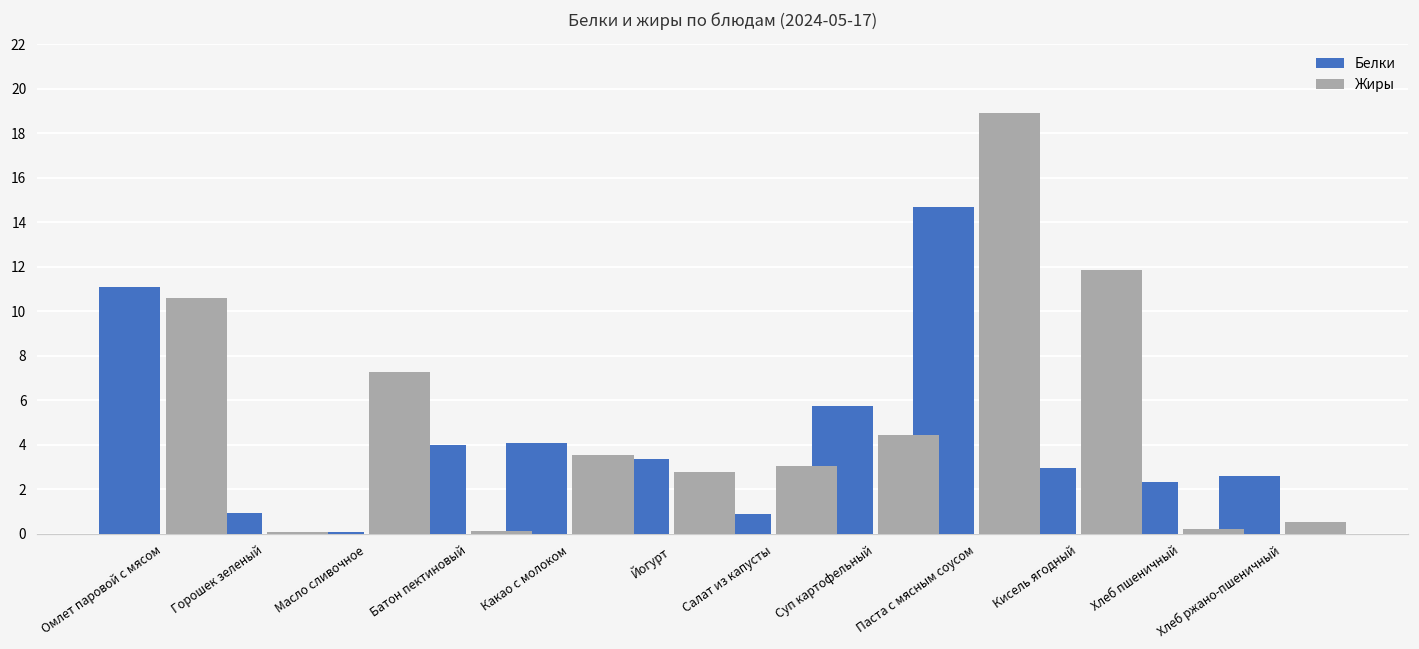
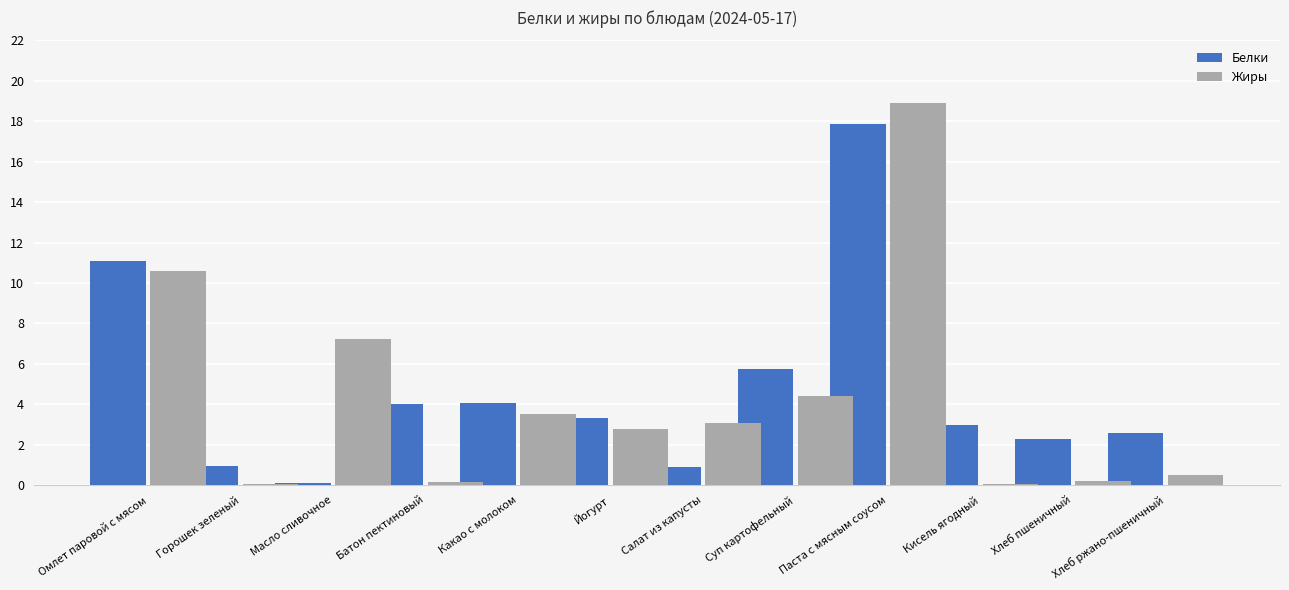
  {
    "Белки": {
      "Омлет паровой с мясом": 11.1,
      "Горошек зеленый": 0.9,
      "Батон пектиновый": 4.0,
      "Какао с молоком": 4.1,
      "Йогурт": 3.3,
      "Салат из капусты": 0.9,
      "Суп картофельный": 5.8,
-     "Паста с мясным соусом": 14.7,
+     "Паста с мясным соусом": 17.9,
      "Кисель ягодный": 3.0,
      "Хлеб пшеничный": 2.3,
      "Хлеб ржано-пшеничный": 2.6
    },
    "Жиры": {
      "Омлет паровой с мясом": 10.6,
      "Масло сливочное": 7.3,
      "Батон пектиновый": 0.1,
      "Какао с молоком": 3.5,
      "Йогурт": 2.8,
      "Салат из капусты": 3.1,
      "Суп картофельный": 4.4,
      "Паста с мясным соусом": 18.9,
-     "Кисель ягодный": 11.8,
+     "Кисель ягодный": 0.1,
      "Хлеб пшеничный": 0.2,
      "Хлеб ржано-пшеничный": 0.5
    }
  }
